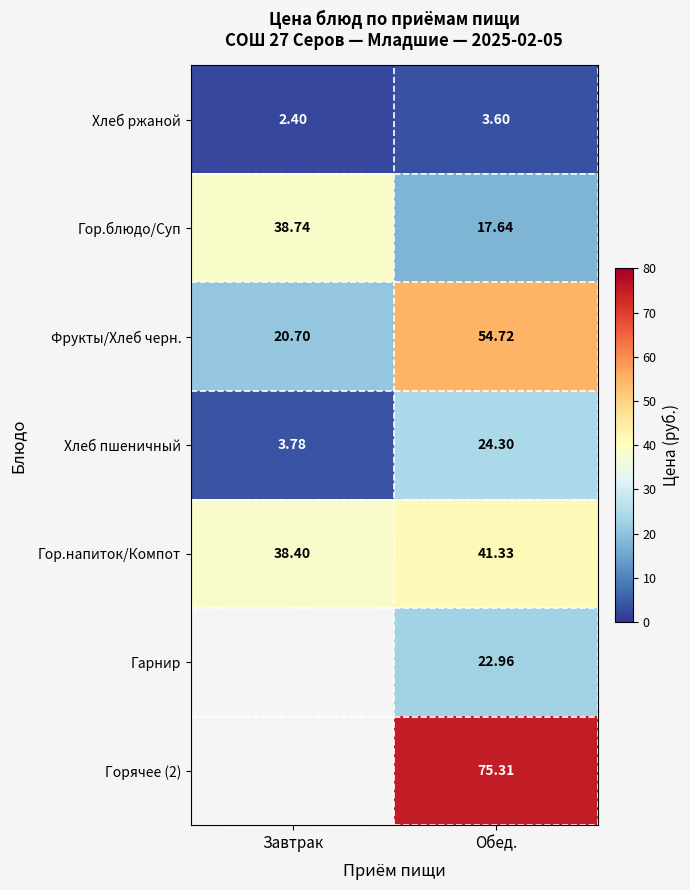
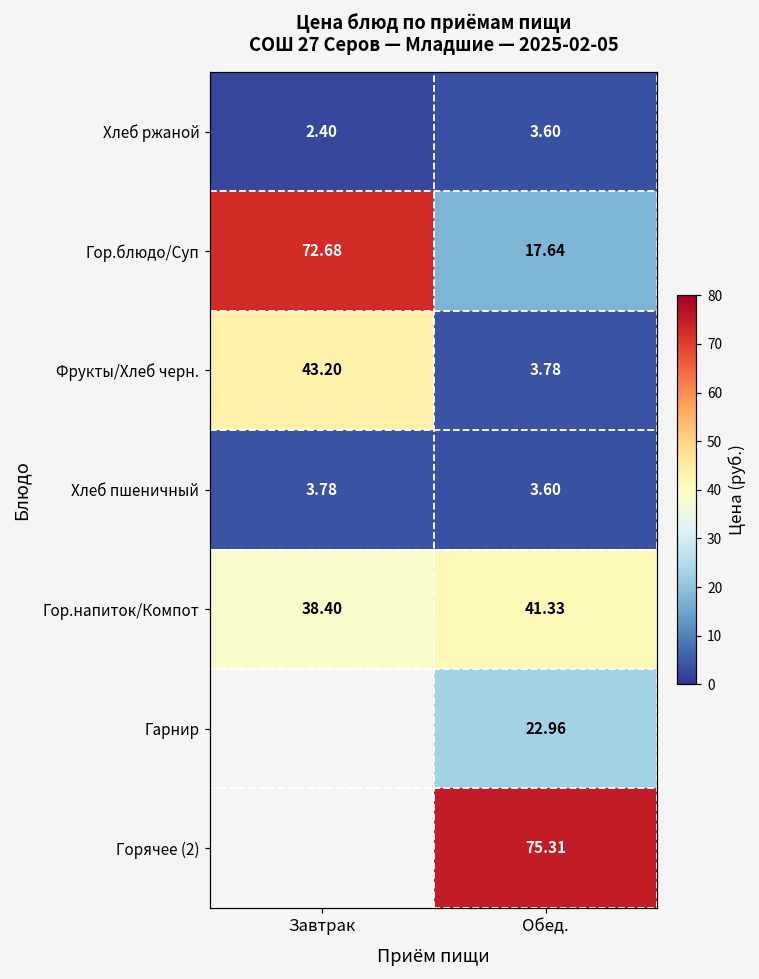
  {
    "Хлеб ржаной": {
      "Завтрак": 2.40,
      "Обед.": 3.60
    },
    "Гор.блюдо/Суп": {
-     "Завтрак": 38.74,
+     "Завтрак": 72.68,
      "Обед.": 17.64
    },
    "Фрукты/Хлеб черн.": {
-     "Завтрак": 20.70,
-     "Обед.": 54.72
+     "Завтрак": 43.20,
+     "Обед.": 3.78
    },
    "Хлеб пшеничный": {
      "Завтрак": 3.78,
-     "Обед.": 24.30
+     "Обед.": 3.60
    },
    "Гор.напиток/Компот": {
      "Завтрак": 38.40,
      "Обед.": 41.33
    },
    "Гарнир": {
      "Обед.": 22.96
    },
    "Горячее (2)": {
      "Обед.": 75.31
    }
  }
